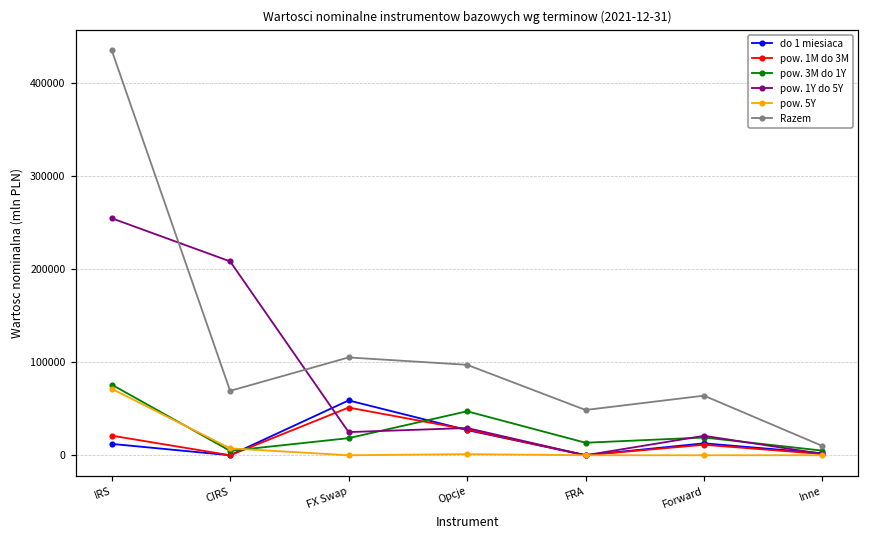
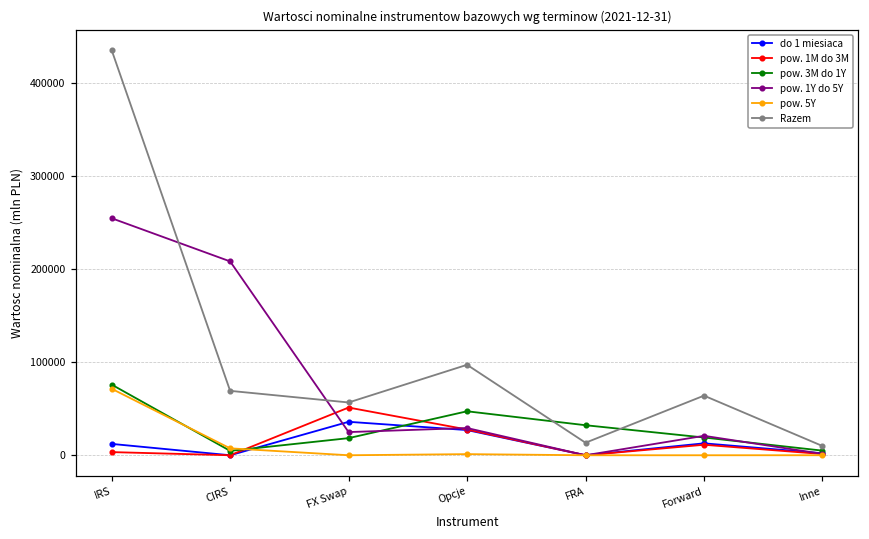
  {
    "do 1 miesiaca": {
      "IRS": 10000,
-     "FX Swap": 60000
+     "FX Swap": 40000
    },
    "pow. 1M do 3M": {
-     "IRS": 20000,
+     "IRS": 0,
      "FX Swap": 50000
    },
    "pow. 3M do 1Y": {
      "IRS": 80000,
      "FX Swap": 20000,
      "Opcje": 50000,
-     "FRA": 10000
+     "FRA": 30000
    },
    "pow. 1Y do 5Y": {
      "IRS": 250000,
      "CIRS": 210000,
      "FX Swap": 20000
    },
    "pow. 5Y": {
      "IRS": 70000,
      "FX Swap": 0,
      "Opcje": 0,
      "Forward": 0
    },
    "Razem": {
      "IRS": 440000,
      "CIRS": 70000,
-     "FX Swap": 110000,
+     "FX Swap": 60000,
      "Opcje": 100000,
-     "FRA": 50000,
+     "FRA": 10000,
      "Forward": 60000,
      "Inne": 10000
    }
  }
